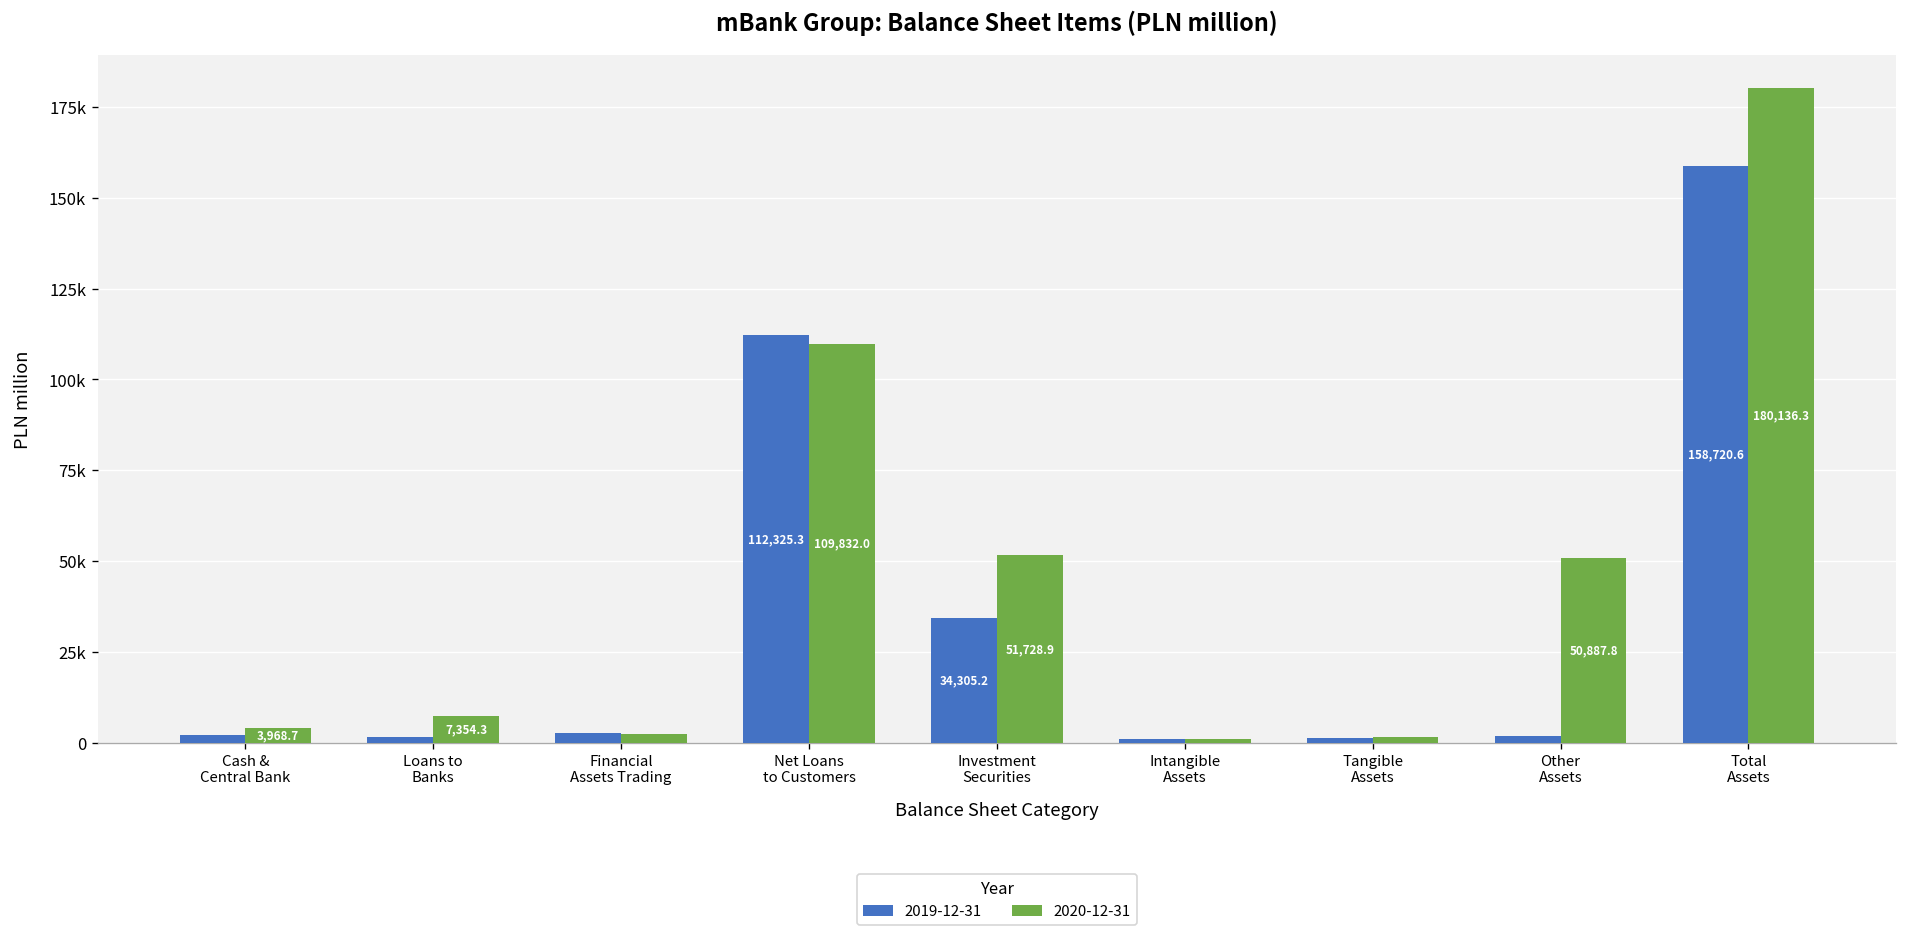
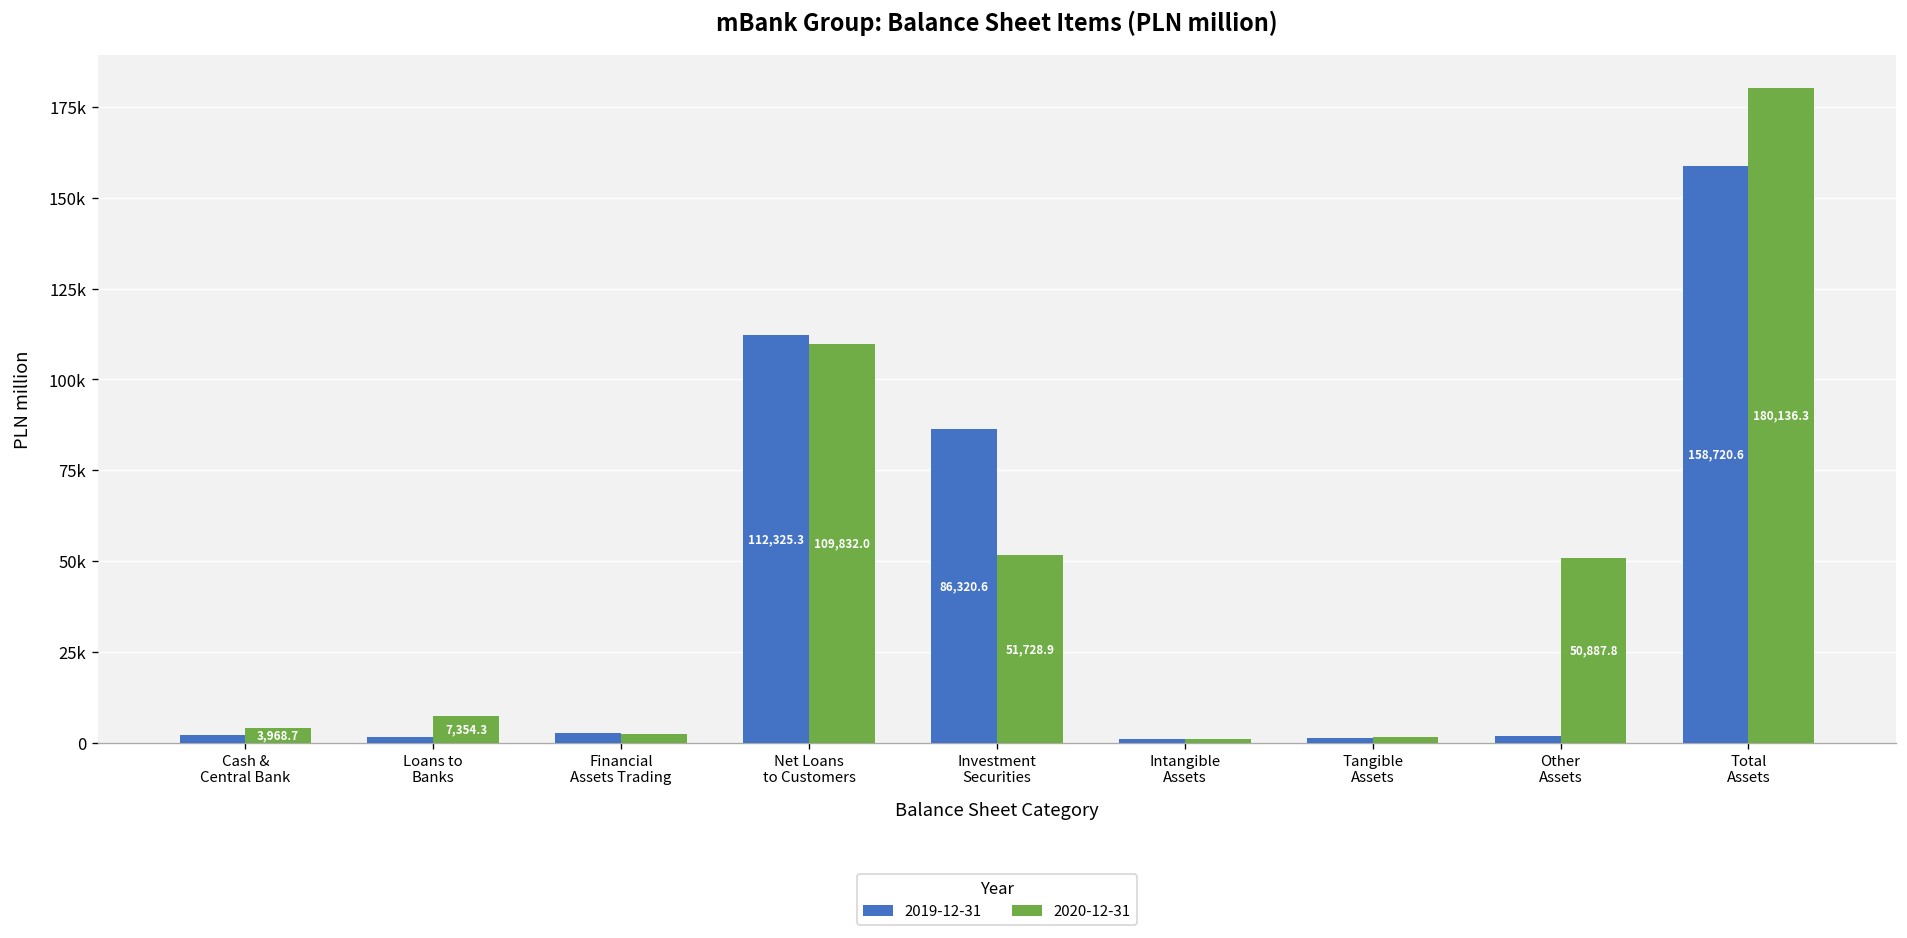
  {
    "2019-12-31": {
      "Net Loans to Customers": "112,325.3",
-     "Investment Securities": "34,305.2",
+     "Investment Securities": "86,320.6",
      "Total Assets": "158,720.6"
    },
    "2020-12-31": {
      "Cash & Central Bank": "3,968.7",
      "Loans to Banks": "7,354.3",
      "Net Loans to Customers": "109,832.0",
      "Investment Securities": "51,728.9",
      "Other Assets": "50,887.8",
      "Total Assets": "180,136.3"
    }
  }
